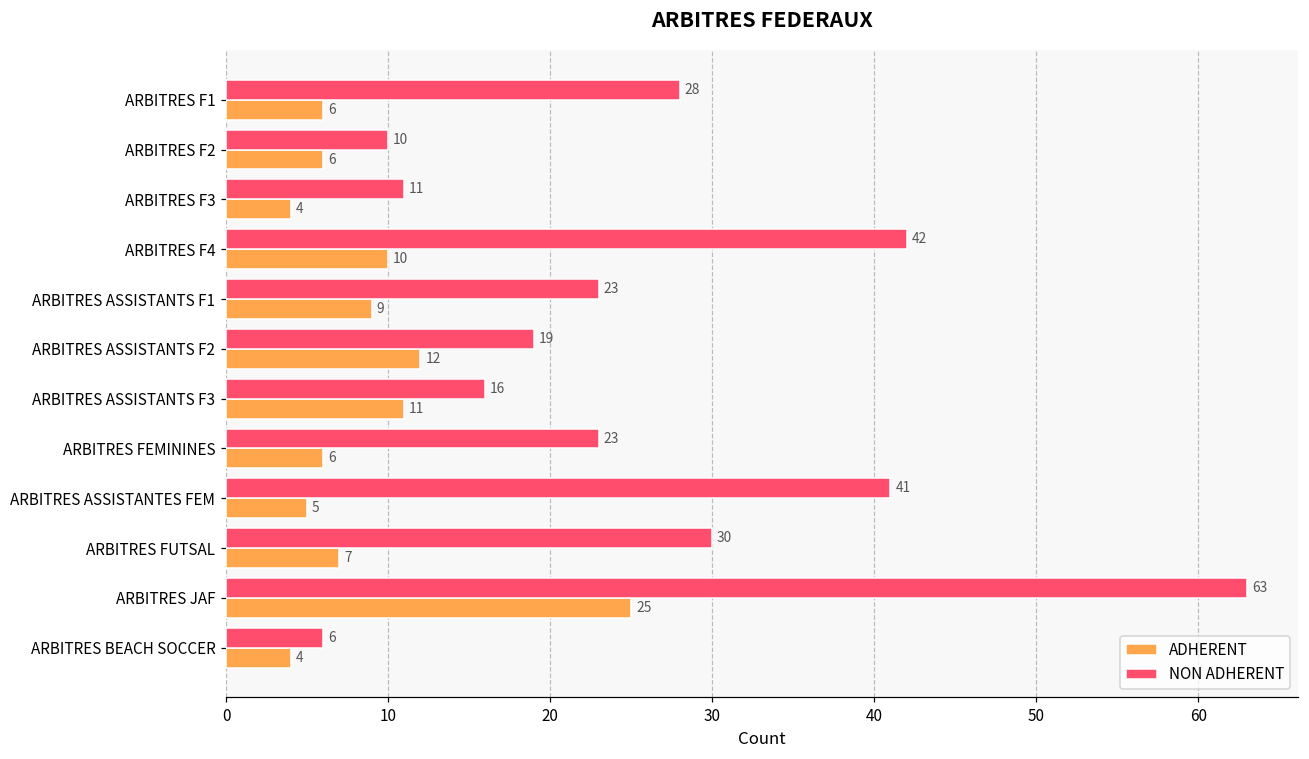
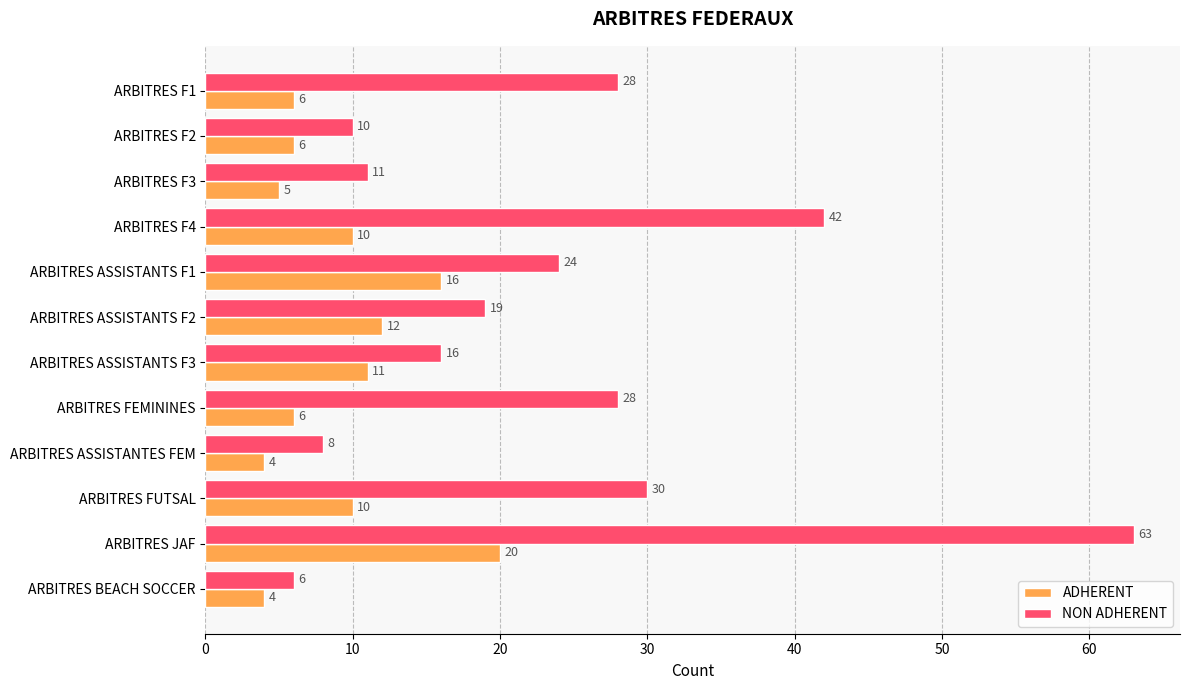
  {
    "ADHERENT": {
      "ARBITRES F1": 6,
      "ARBITRES F2": 6,
-     "ARBITRES F3": 4,
+     "ARBITRES F3": 5,
      "ARBITRES F4": 10,
-     "ARBITRES ASSISTANTS F1": 9,
+     "ARBITRES ASSISTANTS F1": 16,
      "ARBITRES ASSISTANTS F2": 12,
      "ARBITRES ASSISTANTS F3": 11,
      "ARBITRES FEMININES": 6,
-     "ARBITRES ASSISTANTES FEM": 5,
-     "ARBITRES FUTSAL": 7,
-     "ARBITRES JAF": 25,
+     "ARBITRES ASSISTANTES FEM": 4,
+     "ARBITRES FUTSAL": 10,
+     "ARBITRES JAF": 20,
      "ARBITRES BEACH SOCCER": 4
    },
    "NON ADHERENT": {
      "ARBITRES F1": 28,
      "ARBITRES F2": 10,
      "ARBITRES F3": 11,
      "ARBITRES F4": 42,
-     "ARBITRES ASSISTANTS F1": 23,
+     "ARBITRES ASSISTANTS F1": 24,
      "ARBITRES ASSISTANTS F2": 19,
      "ARBITRES ASSISTANTS F3": 16,
-     "ARBITRES FEMININES": 23,
-     "ARBITRES ASSISTANTES FEM": 41,
+     "ARBITRES FEMININES": 28,
+     "ARBITRES ASSISTANTES FEM": 8,
      "ARBITRES FUTSAL": 30,
      "ARBITRES JAF": 63,
      "ARBITRES BEACH SOCCER": 6
    }
  }
